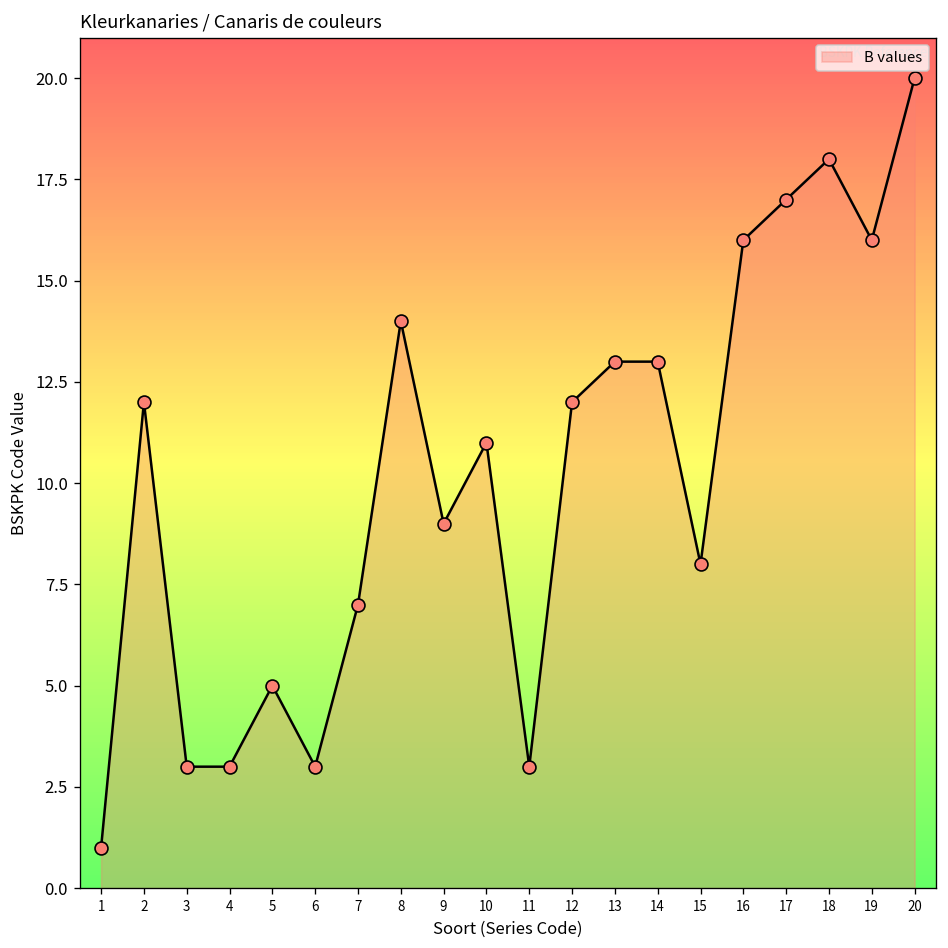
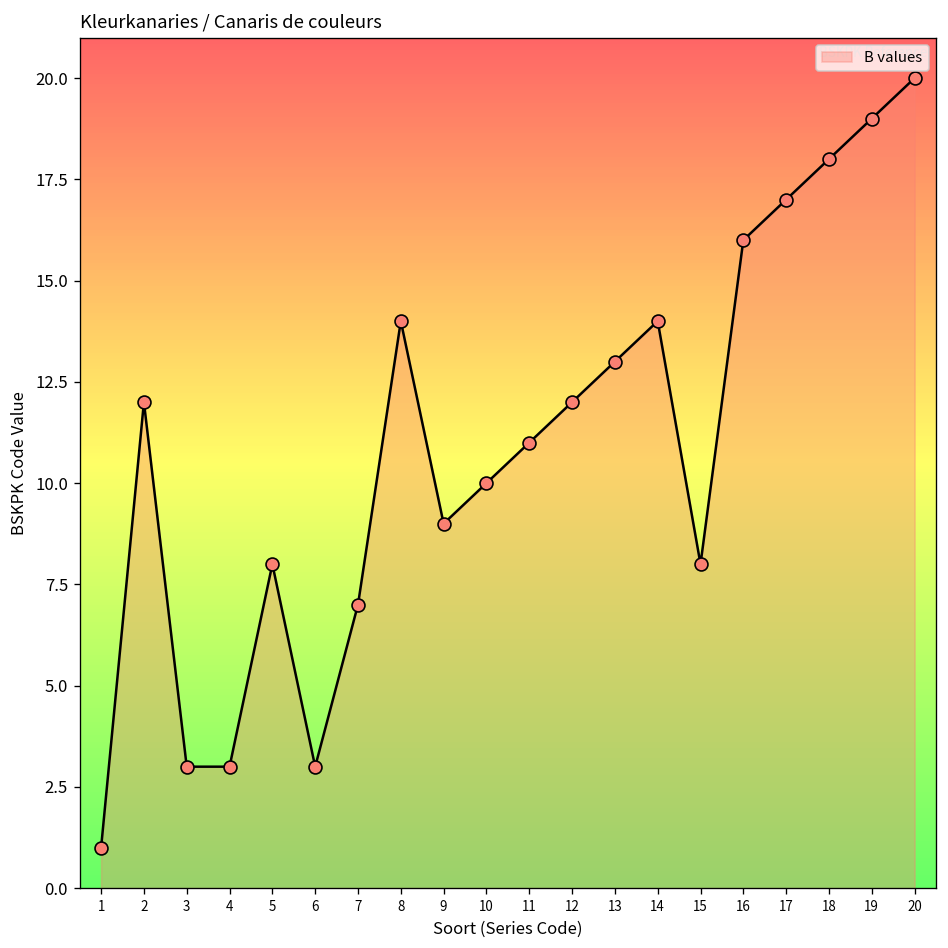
  {
    "1": 1,
    "2": 12,
    "3": 3,
    "4": 3,
-   "5": 5,
+   "5": 8,
    "6": 3,
    "7": 7,
    "8": 14,
    "9": 9,
-   "10": 11,
-   "11": 3,
+   "10": 10,
+   "11": 11,
    "12": 12,
    "13": 13,
-   "14": 13,
+   "14": 14,
    "15": 8,
    "16": 16,
    "17": 17,
    "18": 18,
-   "19": 16,
+   "19": 19,
    "20": 20
  }
